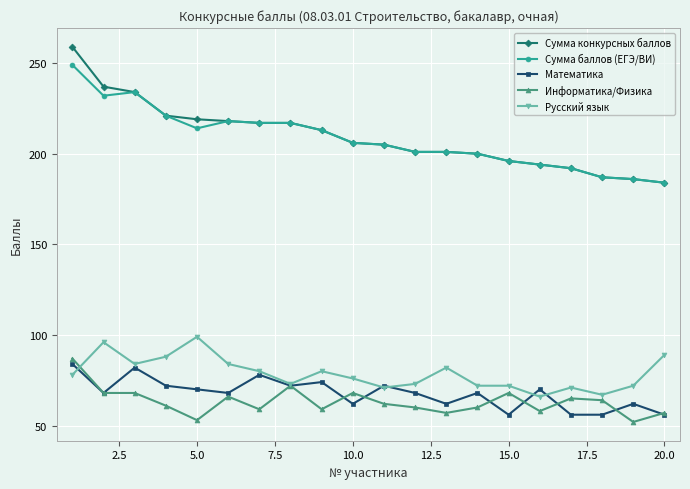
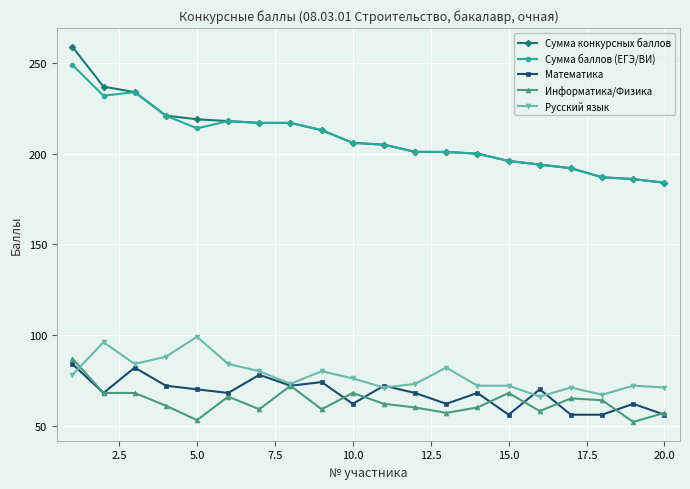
  {
    "Русский язык": {
      "5.0": 99,
      "10.0": 76,
      "15.0": 72,
-     "20.0": 89
+     "20.0": 71
    }
  }
